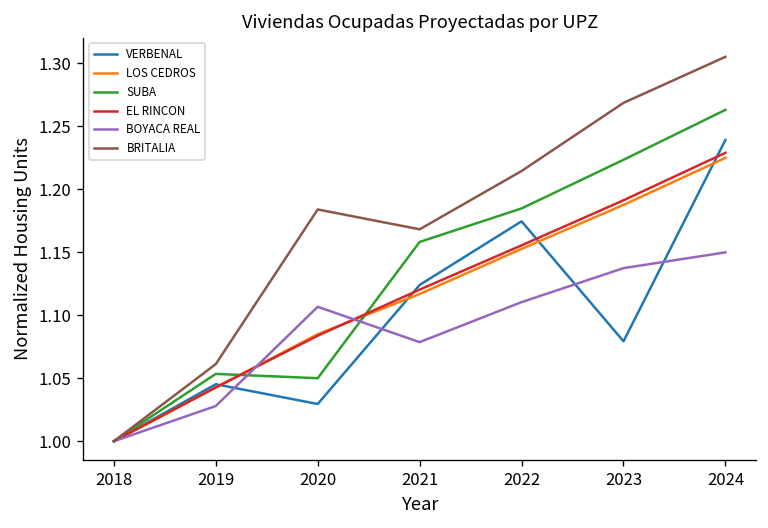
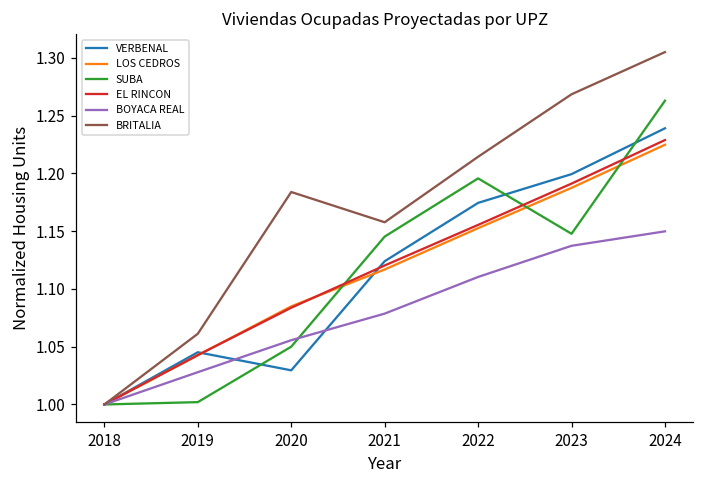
  {
    "VERBENAL": {
      "2019": 1.045,
      "2020": 1.030,
      "2021": 1.124,
      "2022": 1.174,
-     "2023": 1.079,
+     "2023": 1.199,
      "2024": 1.239
    },
    "LOS CEDROS": {
      "2021": 1.117,
      "2022": 1.153,
      "2023": 1.187,
      "2024": 1.225
    },
    "SUBA": {
-     "2019": 1.053,
+     "2019": 1.002,
      "2020": 1.050,
-     "2021": 1.158,
-     "2022": 1.185,
-     "2023": 1.223,
+     "2021": 1.145,
+     "2022": 1.196,
+     "2023": 1.148,
      "2024": 1.263
    },
    "EL RINCON": {
      "2021": 1.120,
      "2022": 1.155,
      "2023": 1.191,
      "2024": 1.229
    },
    "BOYACA REAL": {
      "2019": 1.028,
-     "2020": 1.107,
+     "2020": 1.056,
      "2021": 1.079,
      "2022": 1.110,
      "2023": 1.137,
      "2024": 1.150
    },
    "BRITALIA": {
      "2019": 1.061,
      "2020": 1.184,
-     "2021": 1.168,
+     "2021": 1.158,
      "2022": 1.214,
      "2023": 1.268,
      "2024": 1.305
    }
  }
